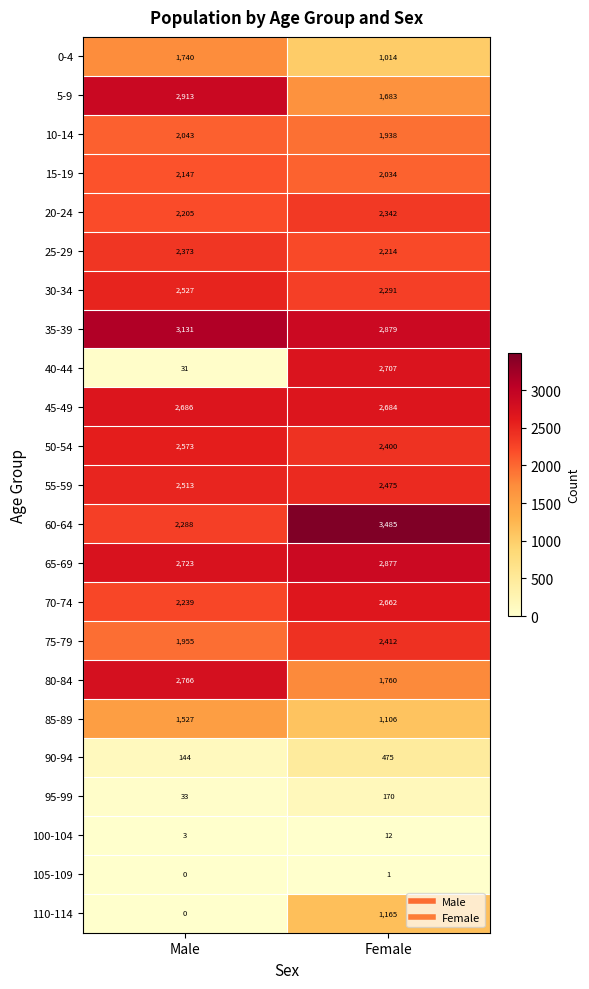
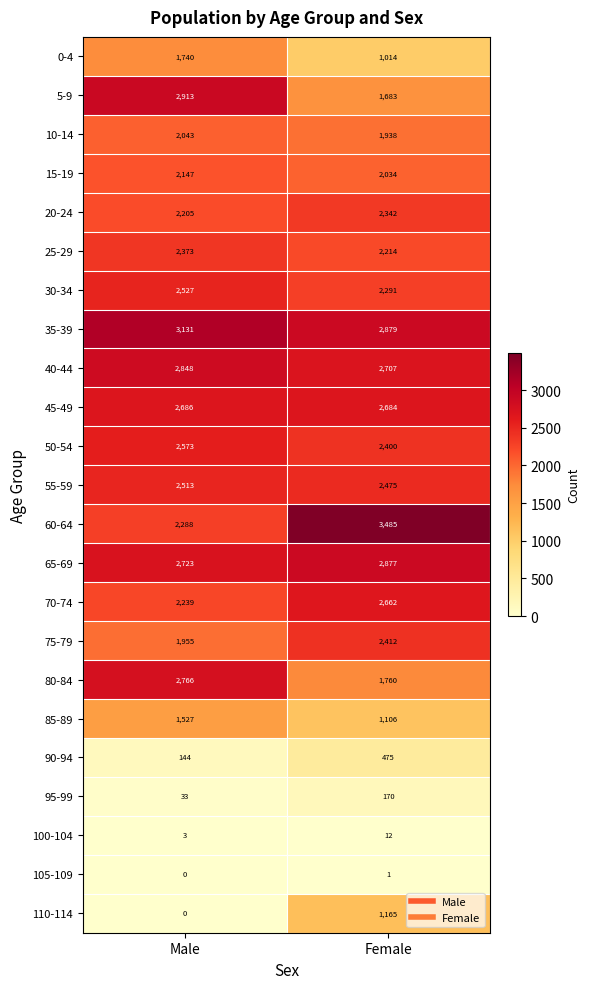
  {
    "0-4": {
      "Male": "1,740",
      "Female": "1,014"
    },
    "5-9": {
      "Male": "2,913",
      "Female": "1,683"
    },
    "10-14": {
      "Male": "2,043",
      "Female": "1,938"
    },
    "15-19": {
      "Male": "2,147",
      "Female": "2,034"
    },
    "20-24": {
      "Male": "2,205",
      "Female": "2,342"
    },
    "25-29": {
      "Male": "2,373",
      "Female": "2,214"
    },
    "30-34": {
      "Male": "2,527",
      "Female": "2,291"
    },
    "35-39": {
      "Male": "3,131",
      "Female": "2,879"
    },
    "40-44": {
-     "Male": "31",
+     "Male": "2,848",
      "Female": "2,707"
    },
    "45-49": {
      "Male": "2,686",
      "Female": "2,684"
    },
    "50-54": {
      "Male": "2,573",
      "Female": "2,400"
    },
    "55-59": {
      "Male": "2,513",
      "Female": "2,475"
    },
    "60-64": {
      "Male": "2,288",
      "Female": "3,485"
    },
    "65-69": {
      "Male": "2,723",
      "Female": "2,877"
    },
    "70-74": {
      "Male": "2,239",
      "Female": "2,662"
    },
    "75-79": {
      "Male": "1,955",
      "Female": "2,412"
    },
    "80-84": {
      "Male": "2,766",
      "Female": "1,760"
    },
    "85-89": {
      "Male": "1,527",
      "Female": "1,106"
    },
    "90-94": {
      "Male": "144",
      "Female": "475"
    },
    "95-99": {
      "Male": "33",
      "Female": "170"
    },
    "100-104": {
      "Male": "3",
      "Female": "12"
    },
    "105-109": {
      "Male": "0",
      "Female": "1"
    },
    "110-114": {
      "Male": "0",
      "Female": "1,165"
    }
  }
